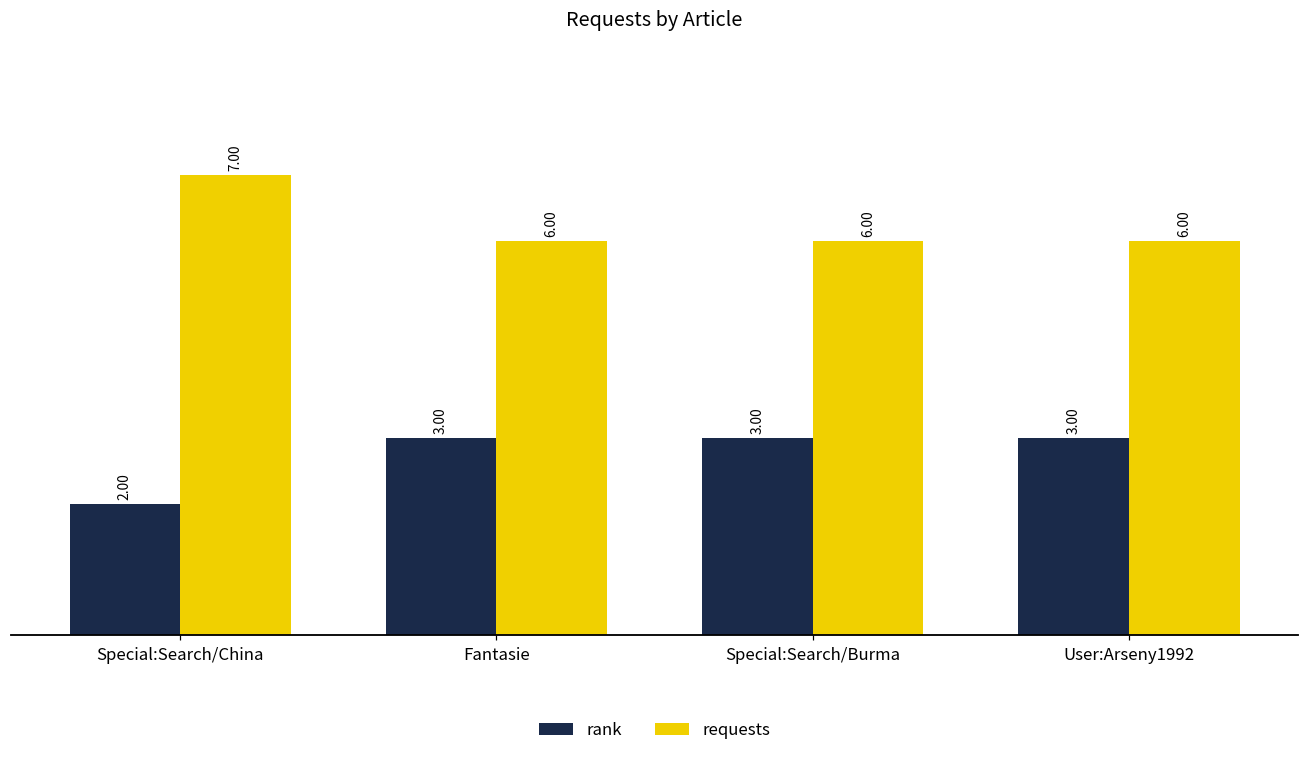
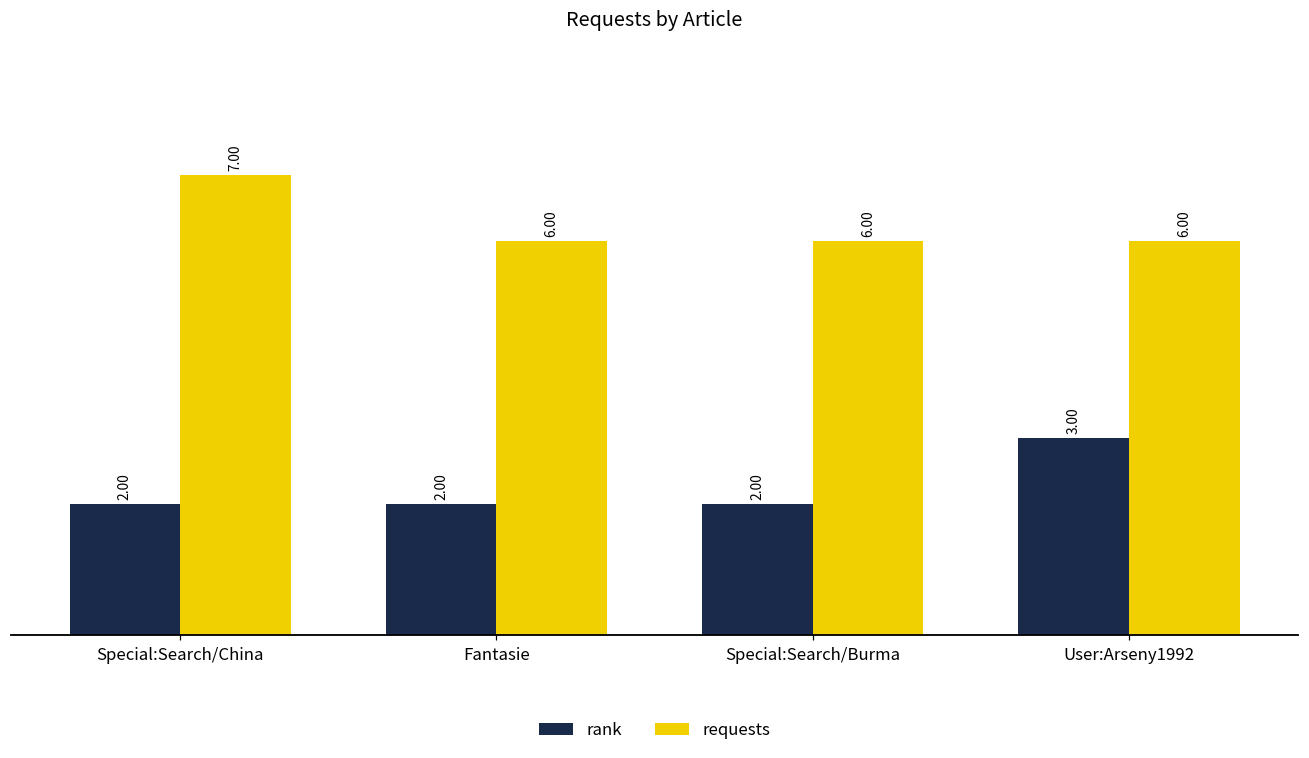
  {
    "rank": {
      "Special:Search/China": 2.00,
-     "Fantasie": 3.00,
-     "Special:Search/Burma": 3.00,
+     "Fantasie": 2.00,
+     "Special:Search/Burma": 2.00,
      "User:Arseny1992": 3.00
    },
    "requests": {
      "Special:Search/China": 7.00,
      "Fantasie": 6.00,
      "Special:Search/Burma": 6.00,
      "User:Arseny1992": 6.00
    }
  }
